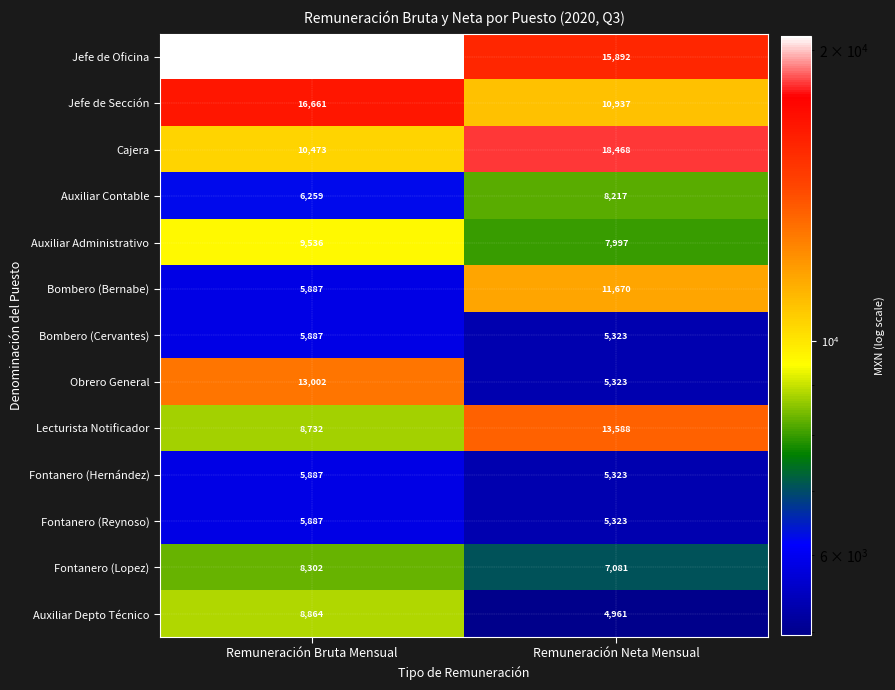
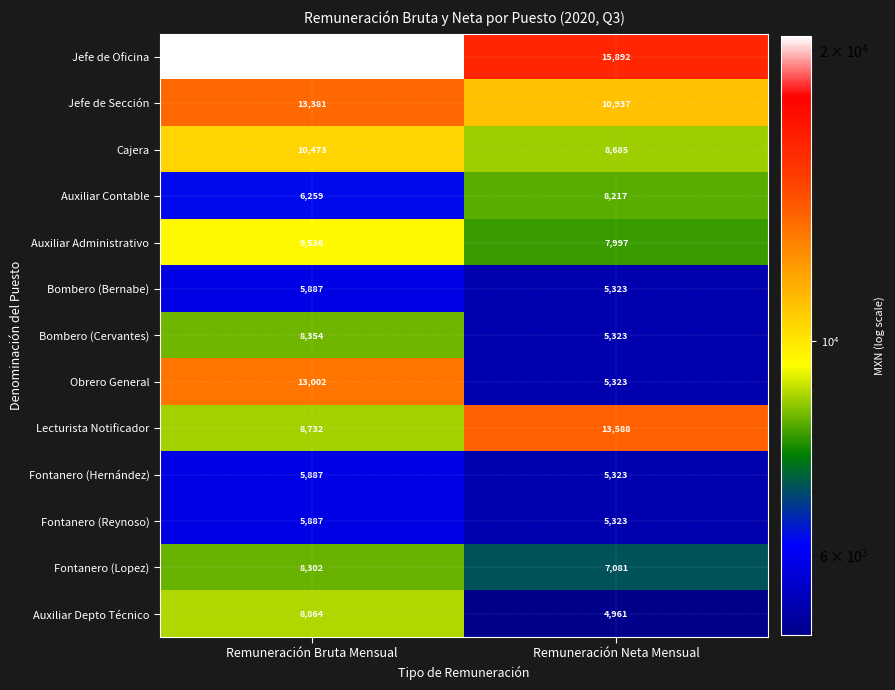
  {
    "Jefe de Oficina": {
      "Remuneración Neta Mensual": "15,892"
    },
    "Jefe de Sección": {
-     "Remuneración Bruta Mensual": "16,661",
+     "Remuneración Bruta Mensual": "13,381",
      "Remuneración Neta Mensual": "10,937"
    },
    "Cajera": {
      "Remuneración Bruta Mensual": "10,473",
-     "Remuneración Neta Mensual": "18,468"
+     "Remuneración Neta Mensual": "8,685"
    },
    "Auxiliar Contable": {
      "Remuneración Bruta Mensual": "6,259",
      "Remuneración Neta Mensual": "8,217"
    },
    "Auxiliar Administrativo": {
      "Remuneración Bruta Mensual": "9,536",
      "Remuneración Neta Mensual": "7,997"
    },
    "Bombero (Bernabe)": {
      "Remuneración Bruta Mensual": "5,887",
-     "Remuneración Neta Mensual": "11,670"
+     "Remuneración Neta Mensual": "5,323"
    },
    "Bombero (Cervantes)": {
-     "Remuneración Bruta Mensual": "5,887",
+     "Remuneración Bruta Mensual": "8,354",
      "Remuneración Neta Mensual": "5,323"
    },
    "Obrero General": {
      "Remuneración Bruta Mensual": "13,002",
      "Remuneración Neta Mensual": "5,323"
    },
    "Lecturista Notificador": {
      "Remuneración Bruta Mensual": "8,732",
      "Remuneración Neta Mensual": "13,588"
    },
    "Fontanero (Hernández)": {
      "Remuneración Bruta Mensual": "5,887",
      "Remuneración Neta Mensual": "5,323"
    },
    "Fontanero (Reynoso)": {
      "Remuneración Bruta Mensual": "5,887",
      "Remuneración Neta Mensual": "5,323"
    },
    "Fontanero (Lopez)": {
      "Remuneración Bruta Mensual": "8,302",
      "Remuneración Neta Mensual": "7,081"
    },
    "Auxiliar Depto Técnico": {
      "Remuneración Bruta Mensual": "8,864",
      "Remuneración Neta Mensual": "4,961"
    }
  }
